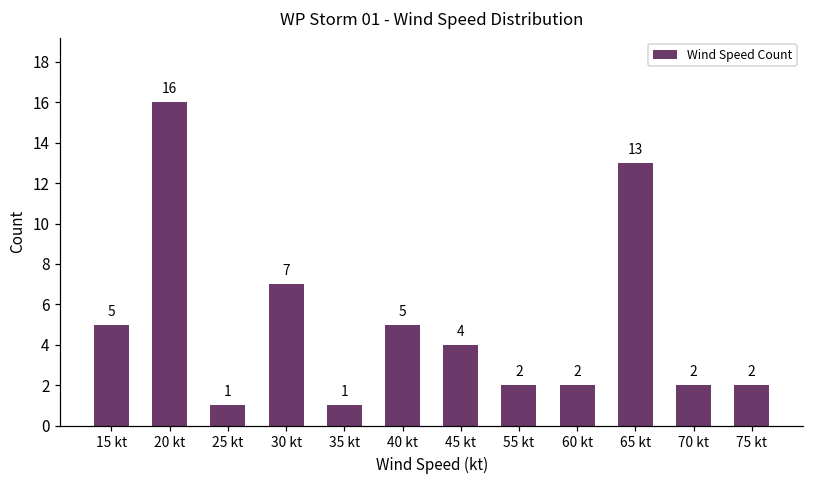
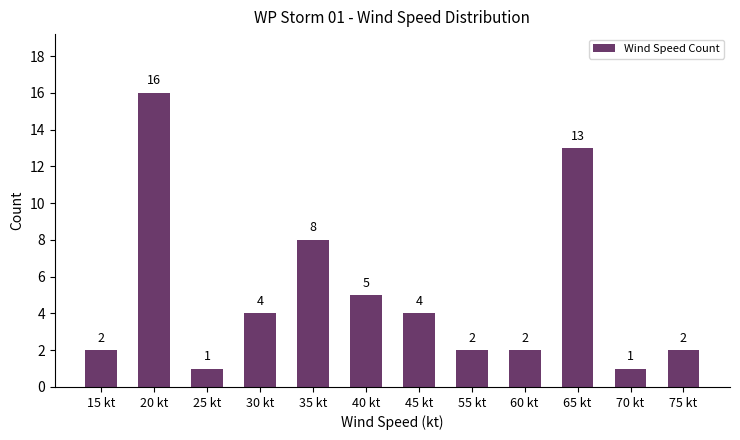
  {
-   "15 kt": 5,
+   "15 kt": 2,
    "20 kt": 16,
    "25 kt": 1,
-   "30 kt": 7,
-   "35 kt": 1,
+   "30 kt": 4,
+   "35 kt": 8,
    "40 kt": 5,
    "45 kt": 4,
    "55 kt": 2,
    "60 kt": 2,
    "65 kt": 13,
-   "70 kt": 2,
+   "70 kt": 1,
    "75 kt": 2
  }
